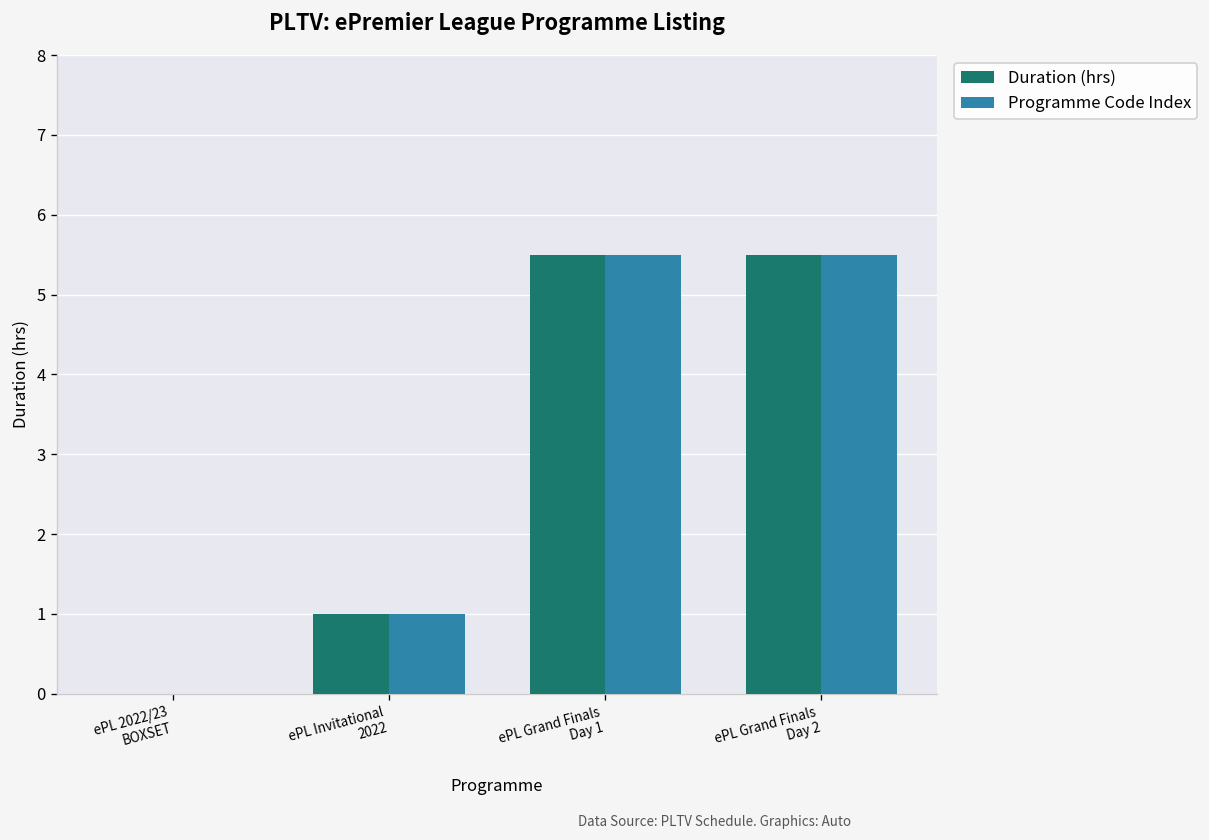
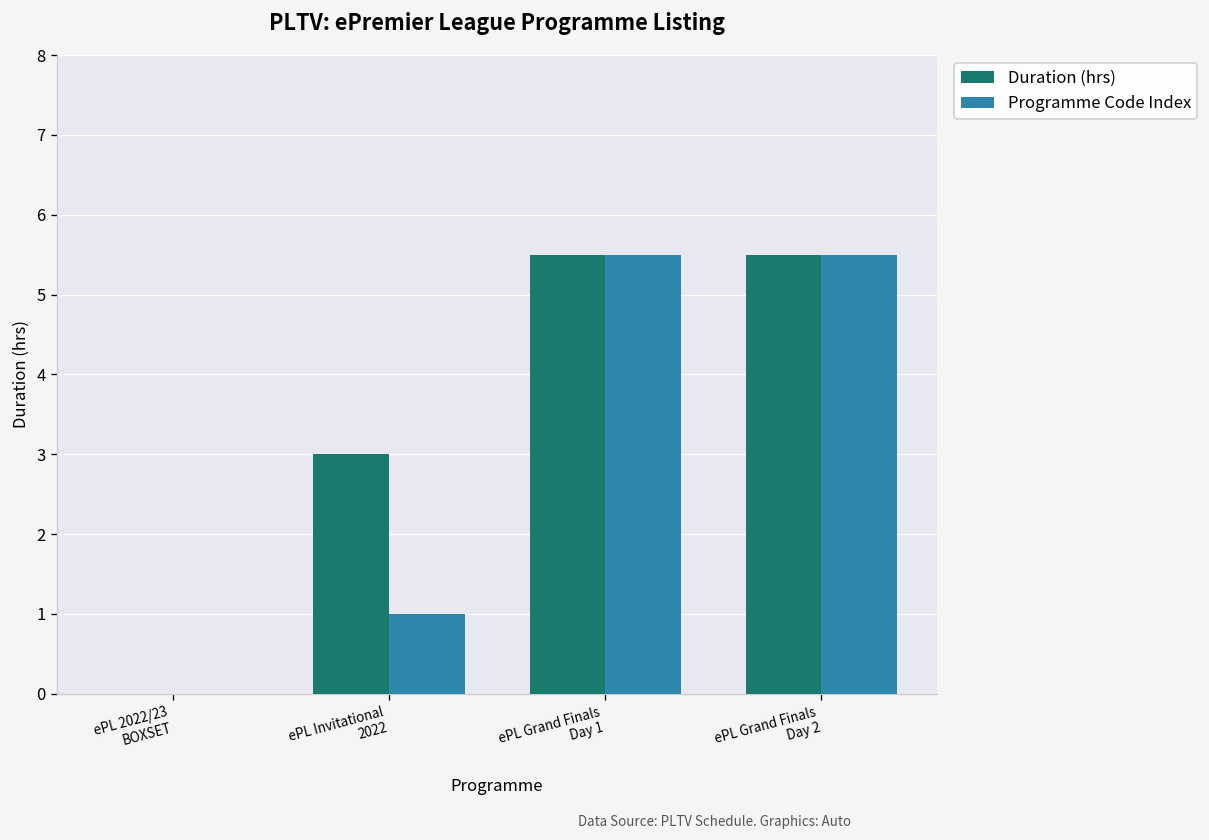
  {
    "Duration (hrs)": {
      "ePL 2022/23 BOXSET": 0,
-     "ePL Invitational 2022": 1,
+     "ePL Invitational 2022": 3,
      "ePL Grand Finals Day 1": 5.5,
      "ePL Grand Finals Day 2": 5.5
    },
    "Programme Code Index": {
      "ePL 2022/23 BOXSET": 0,
      "ePL Invitational 2022": 1,
      "ePL Grand Finals Day 1": 5.5,
      "ePL Grand Finals Day 2": 5.5
    }
  }
